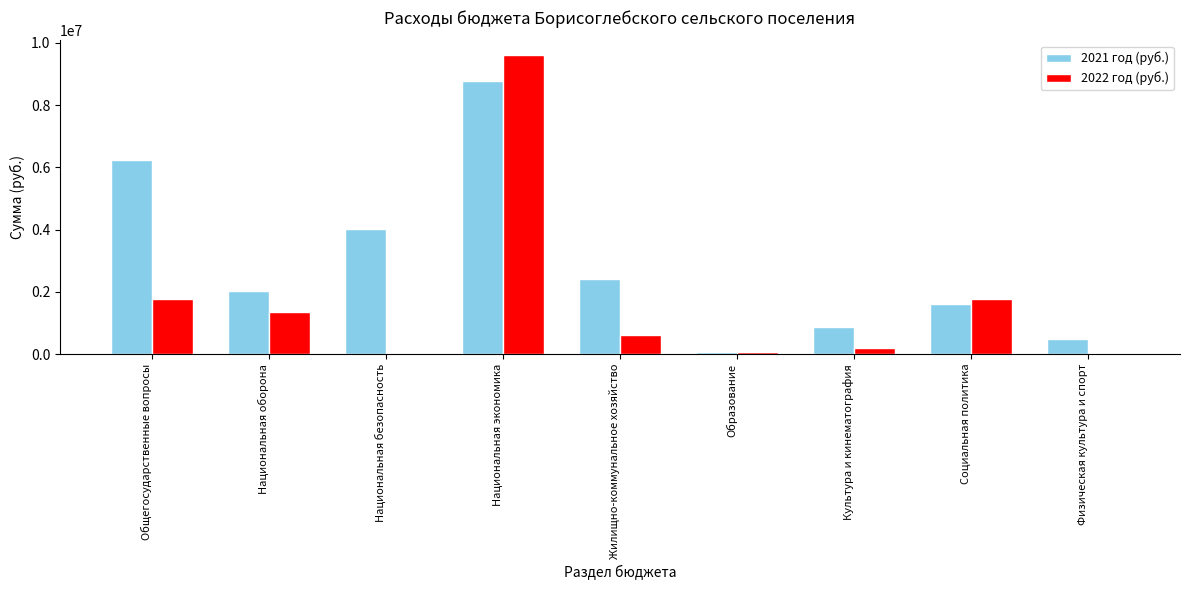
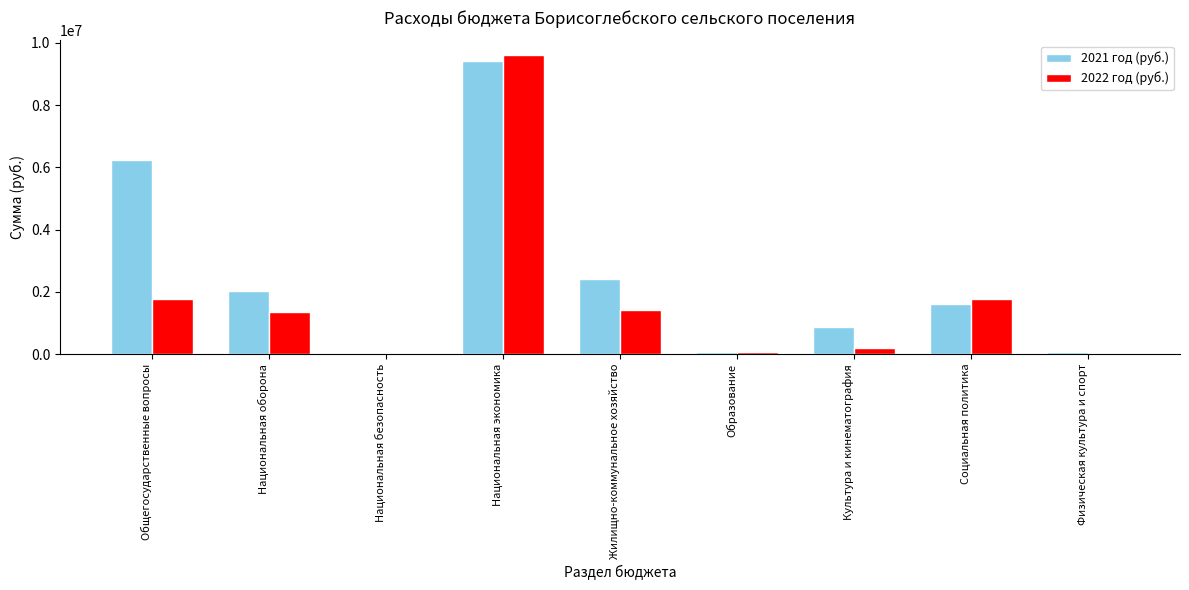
  {
    "2021 год (руб.)": {
      "Общегосударственные вопросы": 6200000,
      "Национальная оборона": 2000000,
-     "Национальная безопасность": 4000000,
-     "Национальная экономика": 8800000,
+     "Национальная безопасность": 100000,
+     "Национальная экономика": 9400000,
      "Жилищно-коммунальное хозяйство": 2400000,
      "Культура и кинематография": 900000,
      "Социальная политика": 1600000,
-     "Физическая культура и спорт": 500000
+     "Физическая культура и спорт": 100000
    },
    "2022 год (руб.)": {
      "Общегосударственные вопросы": 1800000,
      "Национальная оборона": 1400000,
      "Национальная экономика": 9600000,
-     "Жилищно-коммунальное хозяйство": 600000,
+     "Жилищно-коммунальное хозяйство": 1400000,
      "Культура и кинематография": 200000,
      "Социальная политика": 1800000
    }
  }
